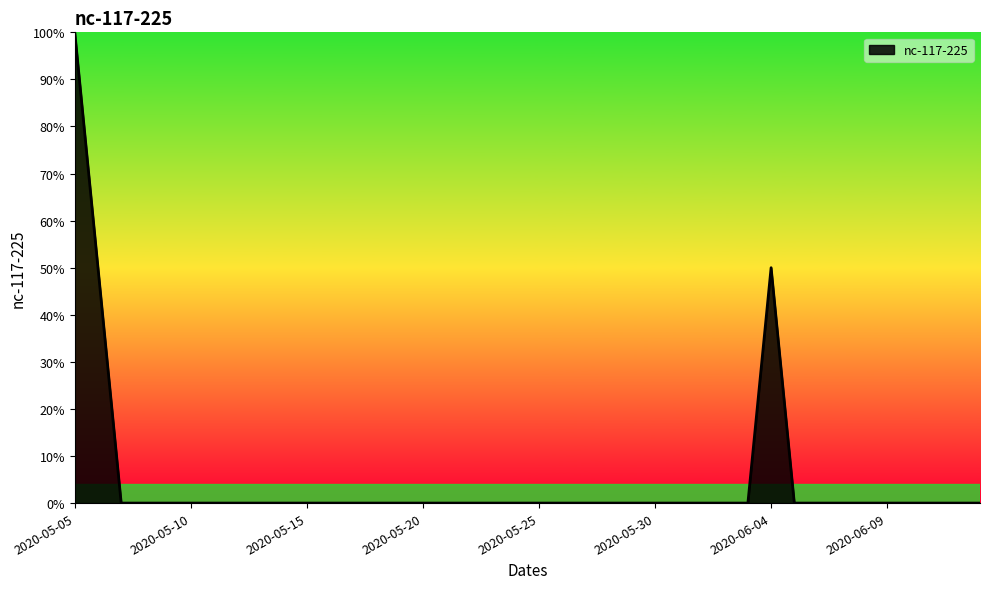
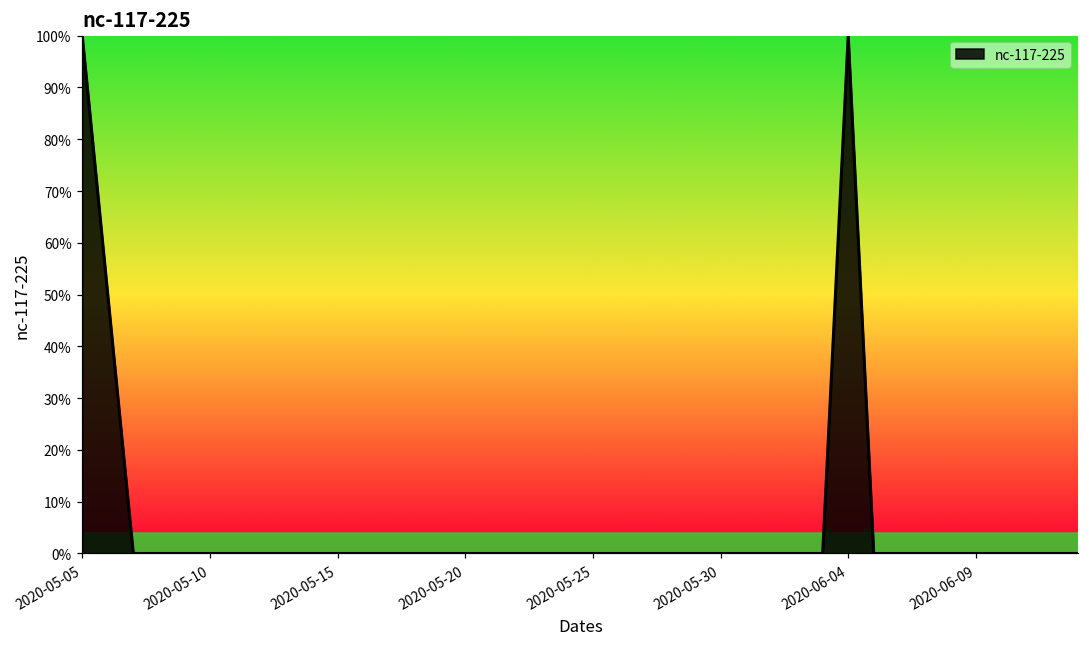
  {
    "2020-05-05": "100%",
-   "2020-06-04": "50%"
+   "2020-06-04": "100%"
  }
